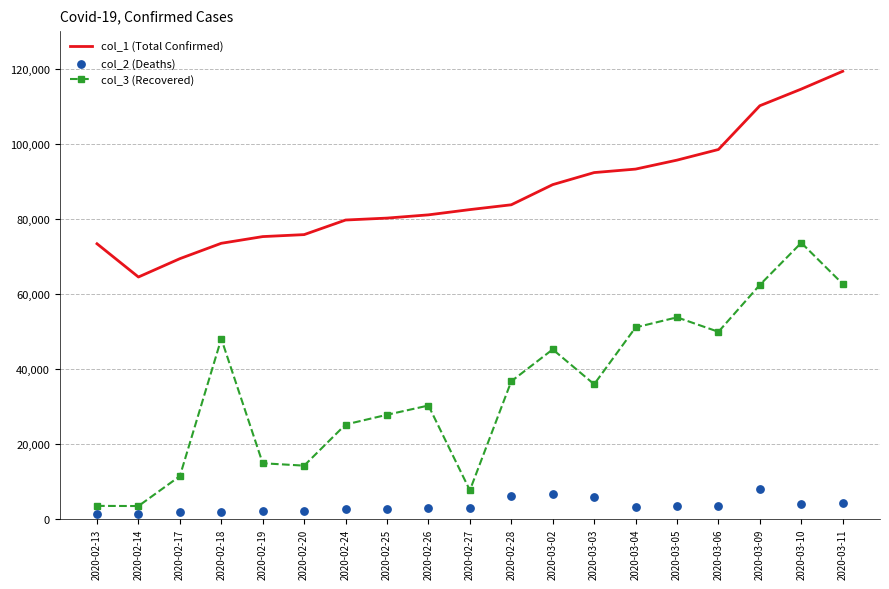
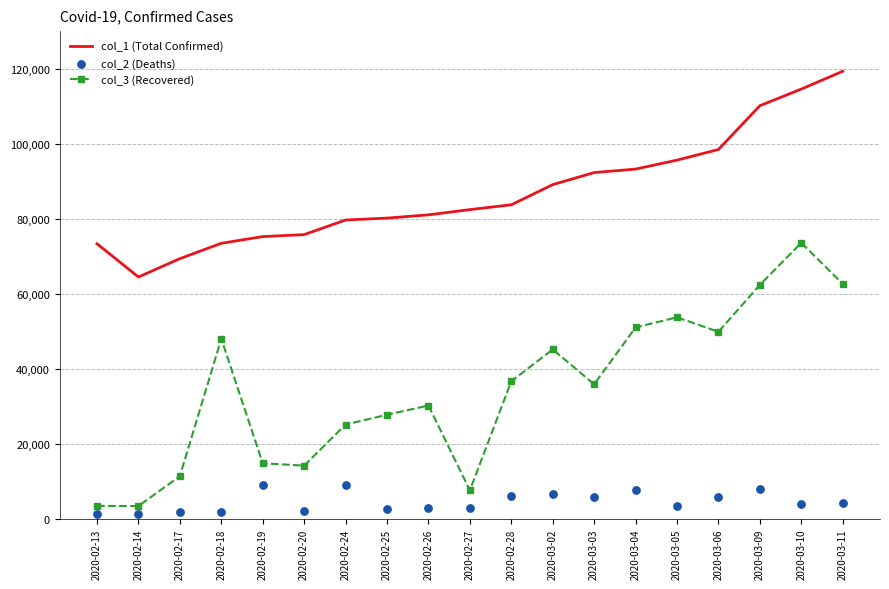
  {
    "col_1 (Total Confirmed)": {
      "2020-02-13": "73,000",
      "2020-02-14": "64,000",
      "2020-02-17": "69,000",
      "2020-02-18": "73,000",
      "2020-02-19": "75,000",
      "2020-02-20": "76,000",
      "2020-02-24": "80,000",
      "2020-02-25": "80,000",
      "2020-02-26": "81,000",
      "2020-02-27": "82,000",
      "2020-02-28": "84,000",
      "2020-03-02": "89,000",
      "2020-03-03": "92,000",
      "2020-03-04": "93,000",
      "2020-03-05": "96,000",
      "2020-03-06": "98,000",
      "2020-03-09": "110,000",
      "2020-03-10": "115,000",
      "2020-03-11": "119,000"
    },
    "col_2 (Deaths)": {
-     "2020-02-19": "2,000",
-     "2020-02-24": "3,000",
-     "2020-03-04": "3,000",
-     "2020-03-06": "3,000"
+     "2020-02-19": "9,000",
+     "2020-02-24": "9,000",
+     "2020-03-04": "8,000",
+     "2020-03-06": "6,000"
    },
    "col_3 (Recovered)": {
      "2020-02-13": "3,000",
      "2020-02-14": "3,000",
      "2020-02-17": "11,000",
      "2020-02-18": "48,000",
      "2020-02-19": "15,000",
      "2020-02-20": "14,000",
      "2020-02-24": "25,000",
      "2020-02-25": "28,000",
      "2020-02-26": "30,000",
      "2020-02-27": "8,000",
      "2020-02-28": "37,000",
      "2020-03-02": "45,000",
      "2020-03-03": "36,000",
      "2020-03-04": "51,000",
      "2020-03-05": "54,000",
      "2020-03-06": "50,000",
      "2020-03-09": "62,000",
      "2020-03-10": "74,000",
      "2020-03-11": "63,000"
    }
  }
